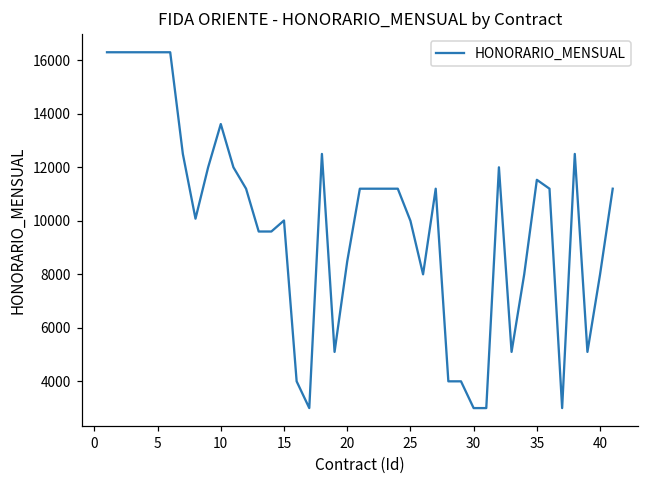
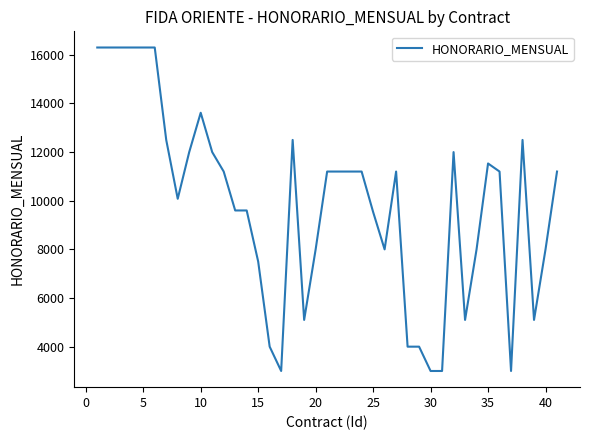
  {
    "5": 16300,
    "10": 13600,
-   "15": 10000,
-   "20": 8500,
-   "25": 10000,
+   "15": 7500,
+   "20": 8000,
+   "25": 9500,
    "30": 3000,
    "35": 11500,
    "40": 8000
  }
